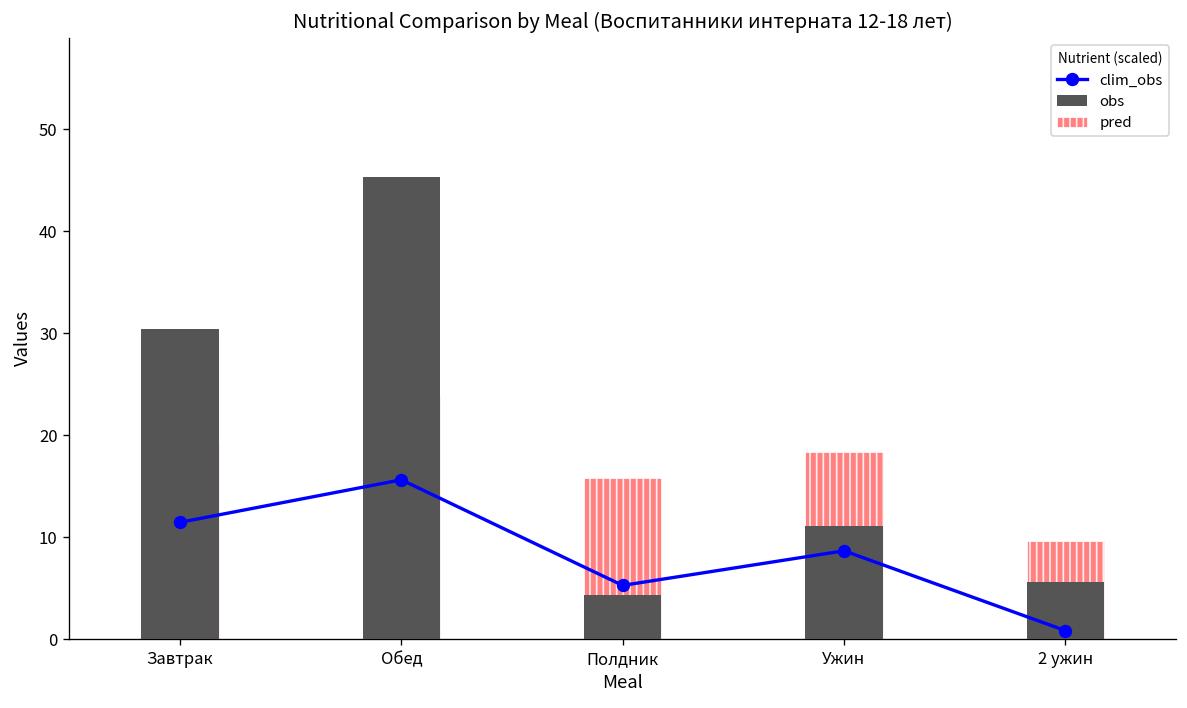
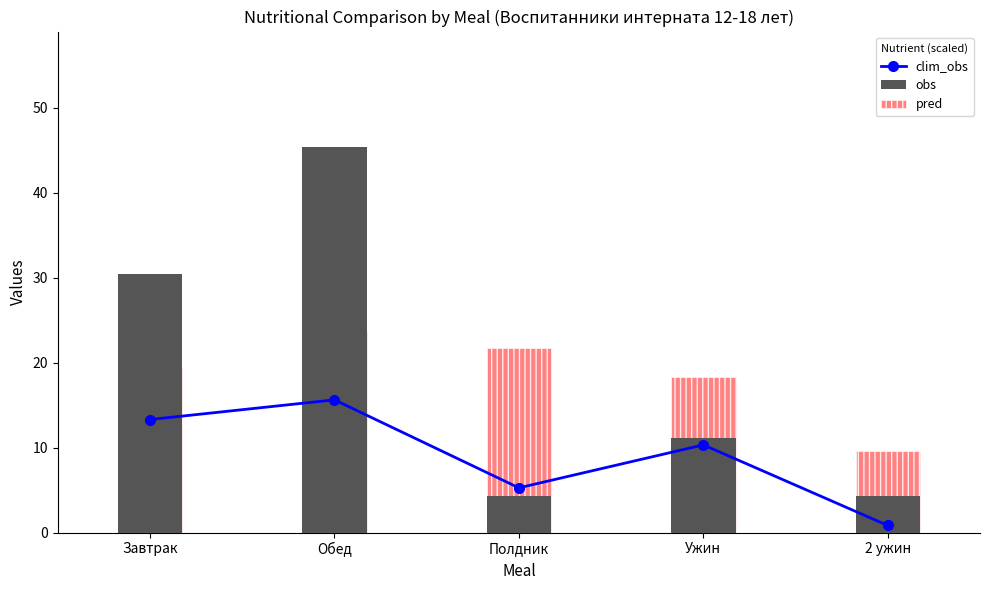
  {
    "clim_obs": {
-     "Завтрак": 11,
+     "Завтрак": 13,
      "Обед": 16,
      "Полдник": 5,
-     "Ужин": 9,
+     "Ужин": 10,
      "2 ужин": 1
    },
    "obs": {
      "Завтрак": 30,
      "Обед": 45,
-     "2 ужин": 6
+     "2 ужин": 4
    },
    "pred": {
-     "Полдник": 16,
+     "Полдник": 22,
      "Ужин": 18,
      "2 ужин": 10
    }
  }
